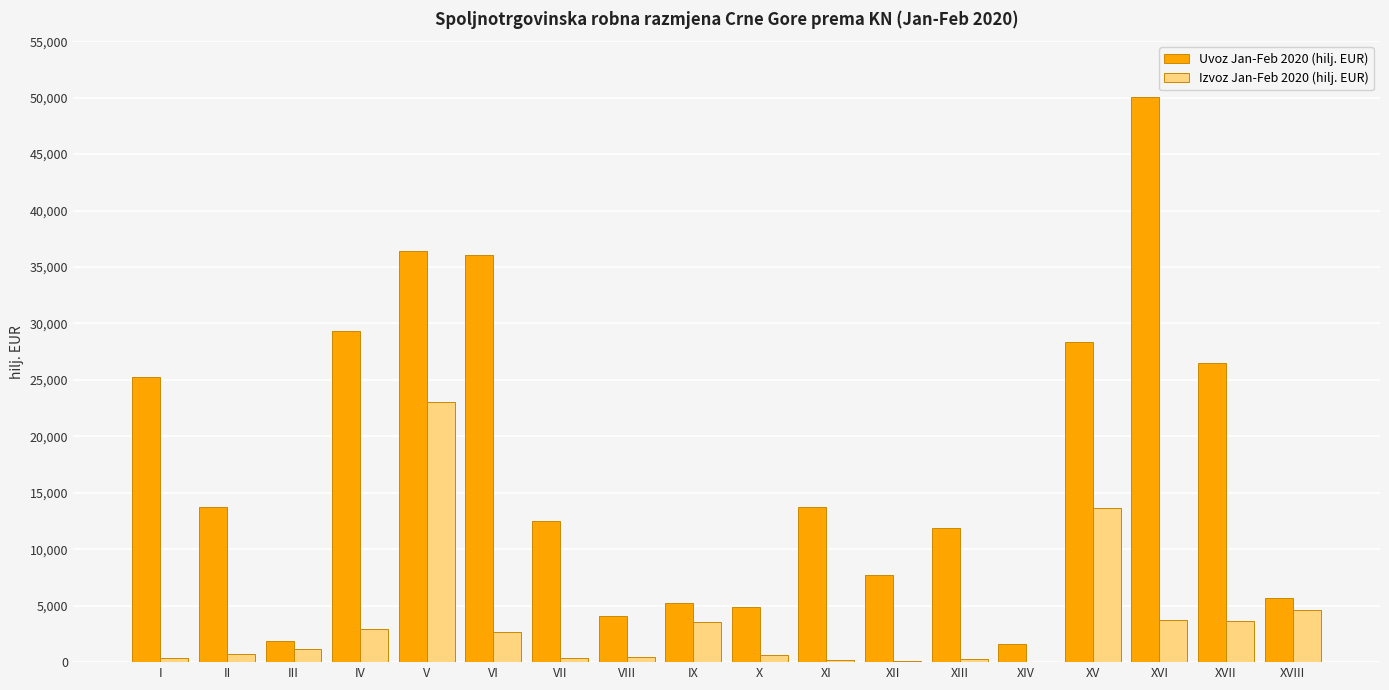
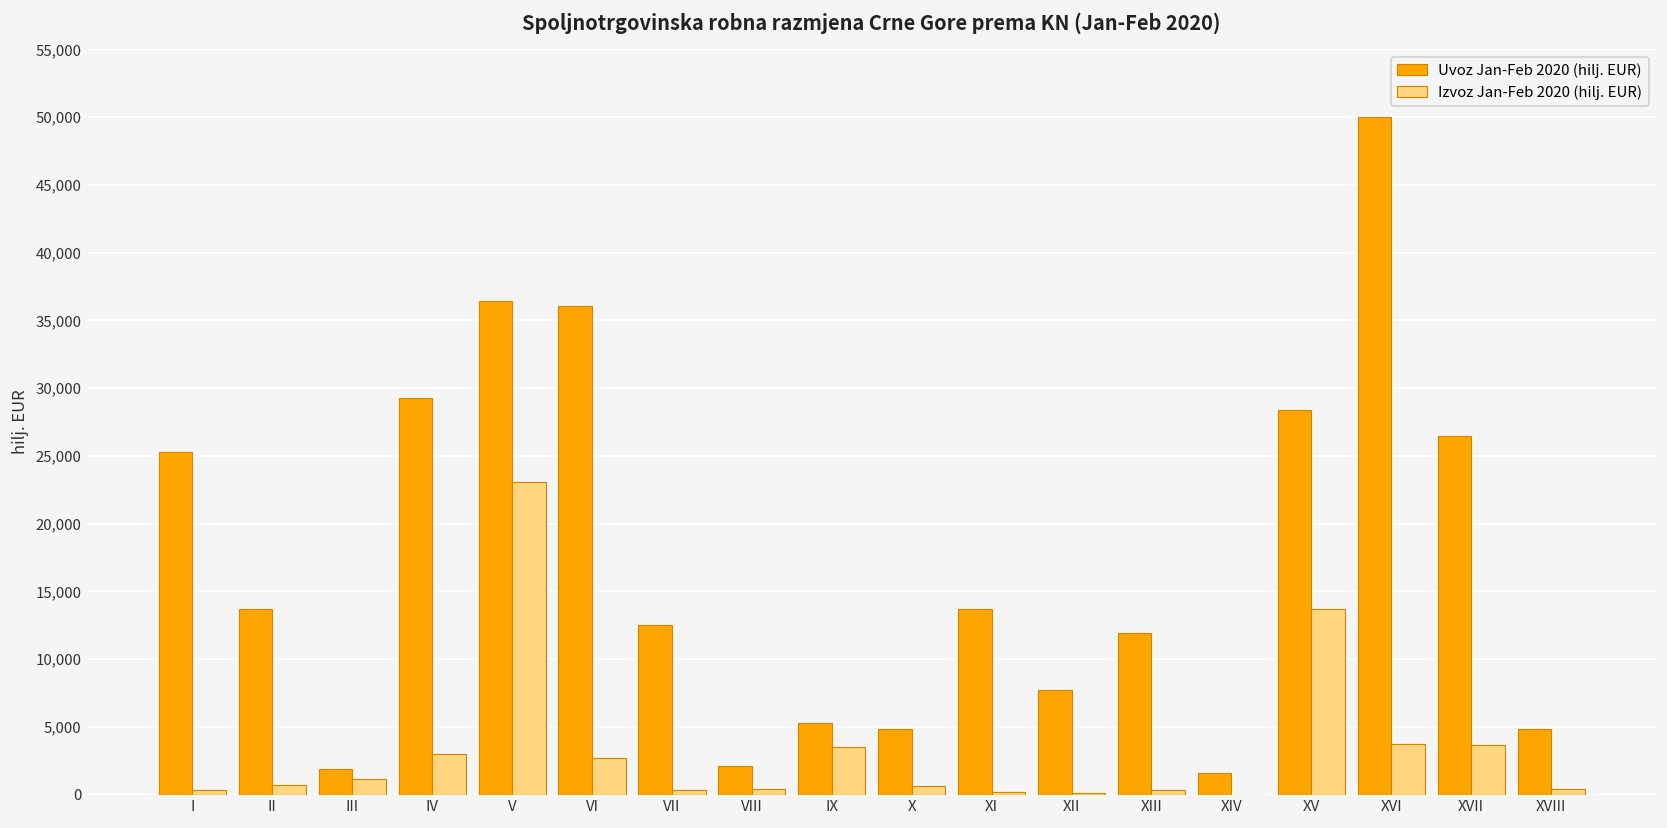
  {
    "Uvoz Jan-Feb 2020 (hilj. EUR)": {
      "I": "25,300",
      "II": "13,700",
      "III": "1,900",
      "IV": "29,300",
      "V": "36,400",
      "VI": "36,000",
      "VII": "12,500",
-     "VIII": "4,100",
+     "VIII": "2,100",
      "IX": "5,300",
      "X": "4,900",
      "XI": "13,700",
      "XII": "7,700",
      "XIII": "11,900",
      "XIV": "1,600",
      "XV": "28,400",
      "XVI": "50,000",
      "XVII": "26,500",
-     "XVIII": "5,700"
+     "XVIII": "4,800"
    },
    "Izvoz Jan-Feb 2020 (hilj. EUR)": {
      "I": "400",
      "II": "700",
      "III": "1,100",
      "IV": "3,000",
      "V": "23,000",
      "VI": "2,700",
      "VII": "400",
      "VIII": "400",
      "IX": "3,500",
      "X": "600",
      "XIII": "300",
      "XV": "13,700",
      "XVI": "3,700",
      "XVII": "3,600",
-     "XVIII": "4,700"
+     "XVIII": "400"
    }
  }
